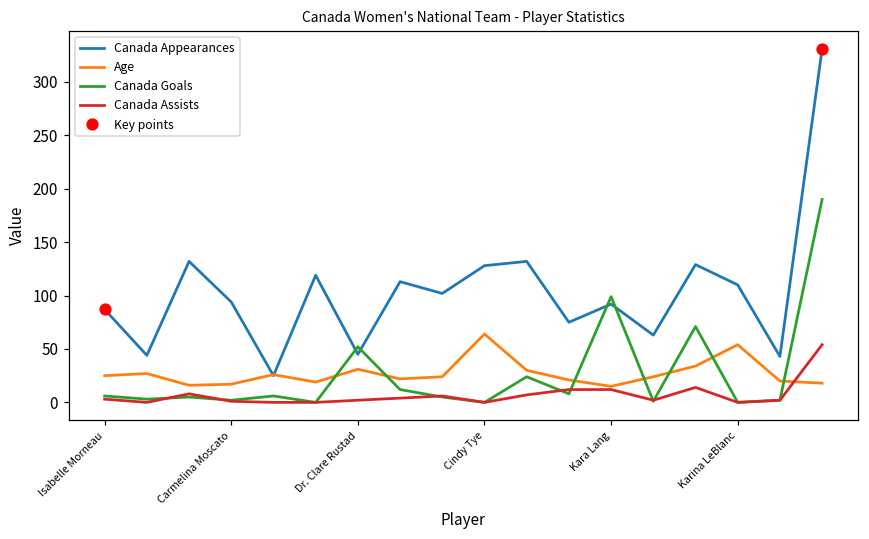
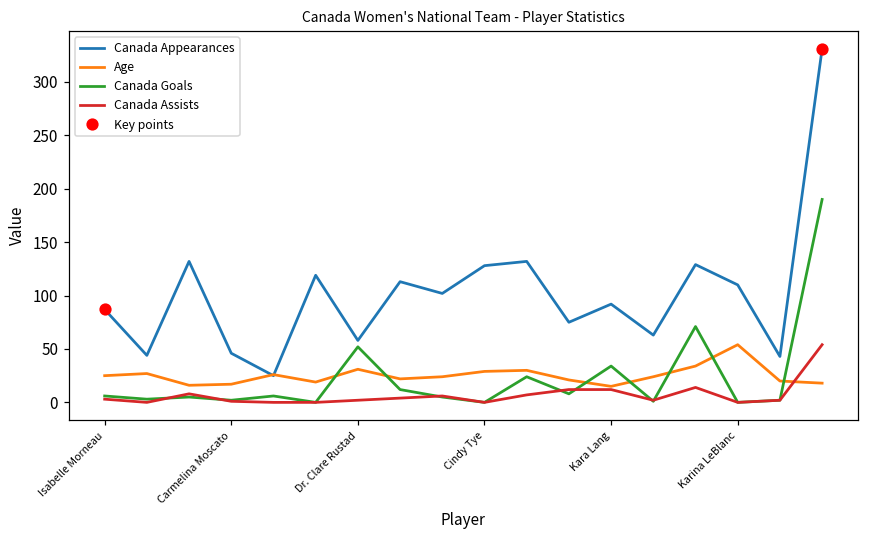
  {
    "Canada Appearances": {
-     "Carmelina Moscato": 90,
-     "Dr. Clare Rustad": 50,
+     "Carmelina Moscato": 50,
+     "Dr. Clare Rustad": 60,
      "Cindy Tye": 130,
      "Kara Lang": 90,
      "Karina LeBlanc": 110
    },
    "Age": {
      "Isabelle Morneau": 30,
      "Carmelina Moscato": 20,
      "Dr. Clare Rustad": 30,
-     "Cindy Tye": 60,
+     "Cindy Tye": 30,
      "Kara Lang": 20,
      "Karina LeBlanc": 50
    },
    "Canada Goals": {
      "Isabelle Morneau": 10,
      "Dr. Clare Rustad": 50,
-     "Kara Lang": 100
+     "Kara Lang": 30
    },
    "Canada Assists": {
      "Isabelle Morneau": 0,
      "Dr. Clare Rustad": 0,
      "Kara Lang": 10
    }
  }
